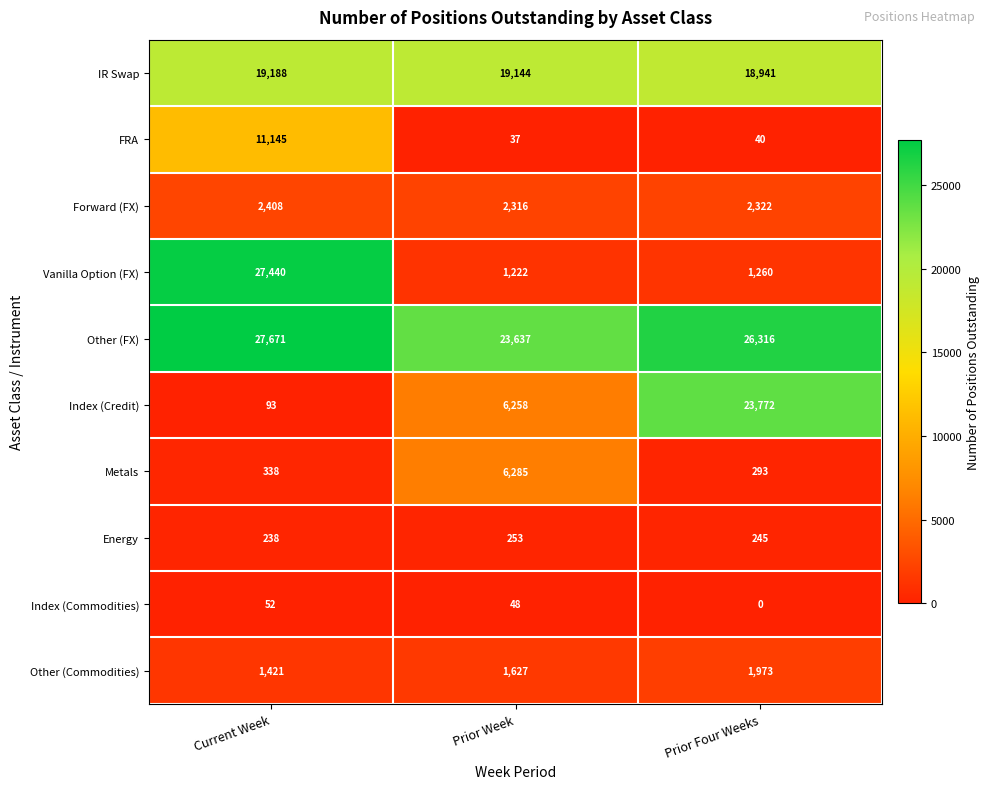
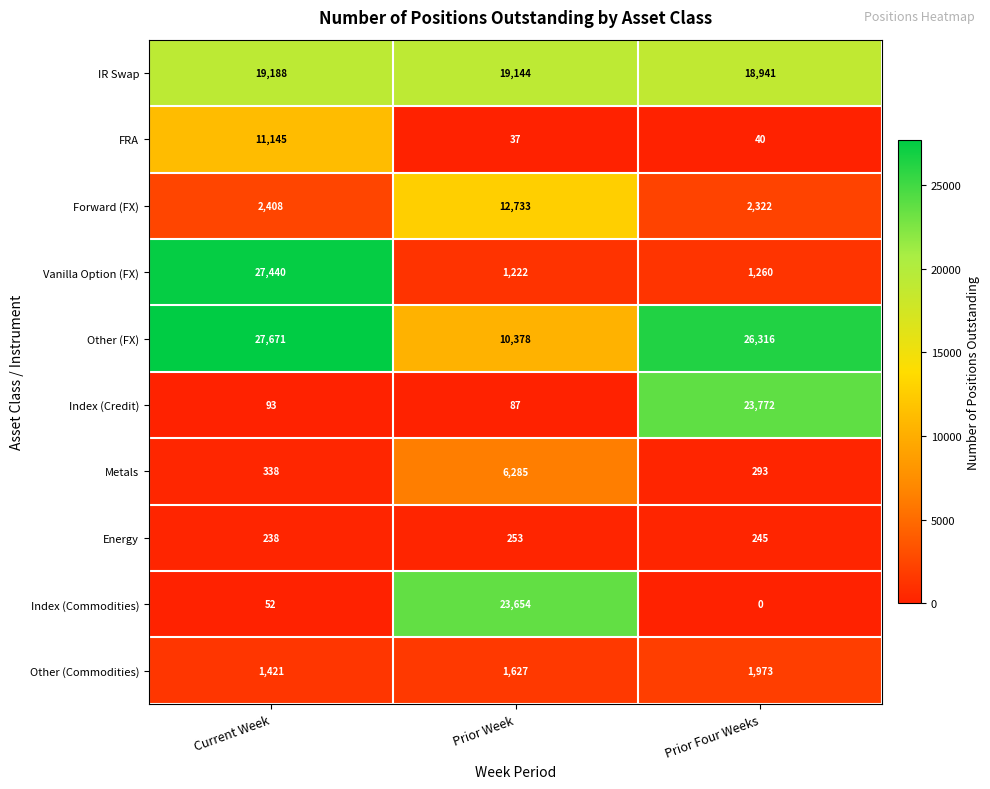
  {
    "IR Swap": {
      "Current Week": "19,188",
      "Prior Week": "19,144",
      "Prior Four Weeks": "18,941"
    },
    "FRA": {
      "Current Week": "11,145",
      "Prior Week": "37",
      "Prior Four Weeks": "40"
    },
    "Forward (FX)": {
      "Current Week": "2,408",
-     "Prior Week": "2,316",
+     "Prior Week": "12,733",
      "Prior Four Weeks": "2,322"
    },
    "Vanilla Option (FX)": {
      "Current Week": "27,440",
      "Prior Week": "1,222",
      "Prior Four Weeks": "1,260"
    },
    "Other (FX)": {
      "Current Week": "27,671",
-     "Prior Week": "23,637",
+     "Prior Week": "10,378",
      "Prior Four Weeks": "26,316"
    },
    "Index (Credit)": {
      "Current Week": "93",
-     "Prior Week": "6,258",
+     "Prior Week": "87",
      "Prior Four Weeks": "23,772"
    },
    "Metals": {
      "Current Week": "338",
      "Prior Week": "6,285",
      "Prior Four Weeks": "293"
    },
    "Energy": {
      "Current Week": "238",
      "Prior Week": "253",
      "Prior Four Weeks": "245"
    },
    "Index (Commodities)": {
      "Current Week": "52",
-     "Prior Week": "48",
+     "Prior Week": "23,654",
      "Prior Four Weeks": "0"
    },
    "Other (Commodities)": {
      "Current Week": "1,421",
      "Prior Week": "1,627",
      "Prior Four Weeks": "1,973"
    }
  }
